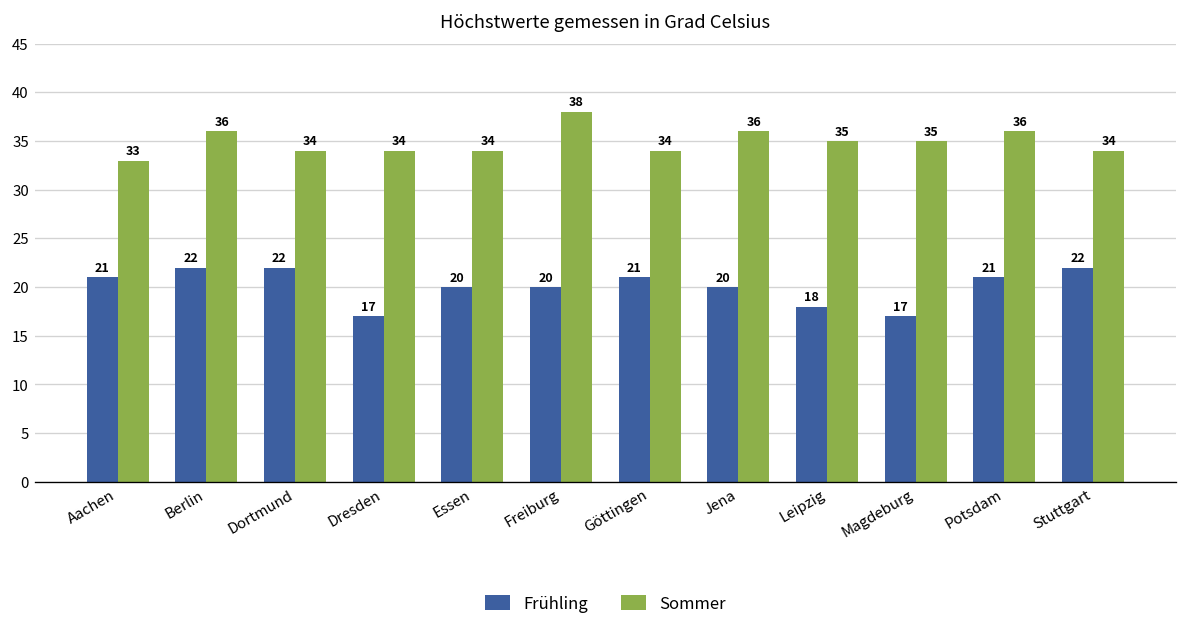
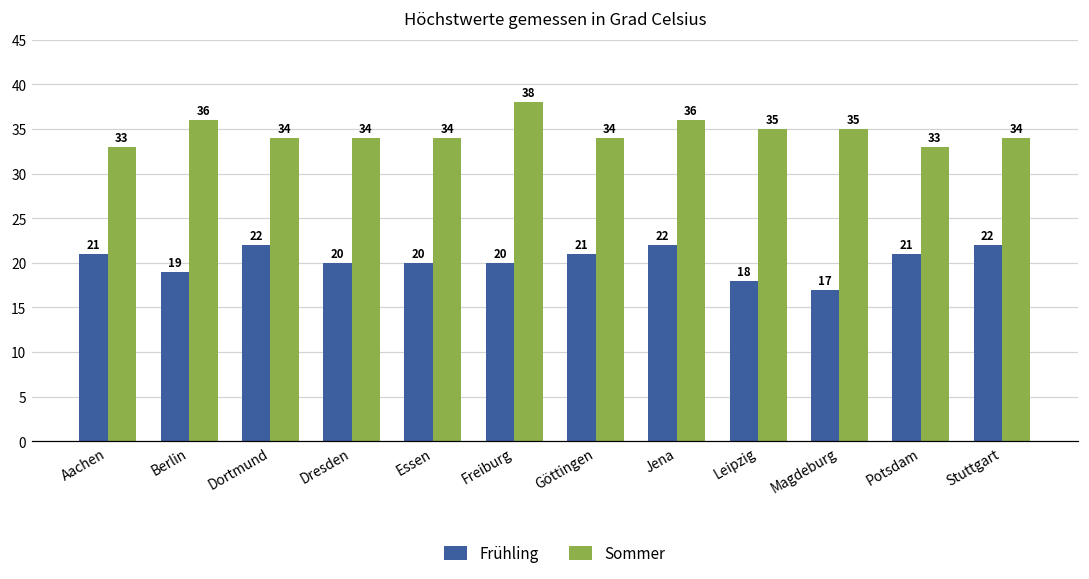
  {
    "Frühling": {
      "Aachen": 21,
-     "Berlin": 22,
+     "Berlin": 19,
      "Dortmund": 22,
-     "Dresden": 17,
+     "Dresden": 20,
      "Essen": 20,
      "Freiburg": 20,
      "Göttingen": 21,
-     "Jena": 20,
+     "Jena": 22,
      "Leipzig": 18,
      "Magdeburg": 17,
      "Potsdam": 21,
      "Stuttgart": 22
    },
    "Sommer": {
      "Aachen": 33,
      "Berlin": 36,
      "Dortmund": 34,
      "Dresden": 34,
      "Essen": 34,
      "Freiburg": 38,
      "Göttingen": 34,
      "Jena": 36,
      "Leipzig": 35,
      "Magdeburg": 35,
-     "Potsdam": 36,
+     "Potsdam": 33,
      "Stuttgart": 34
    }
  }
